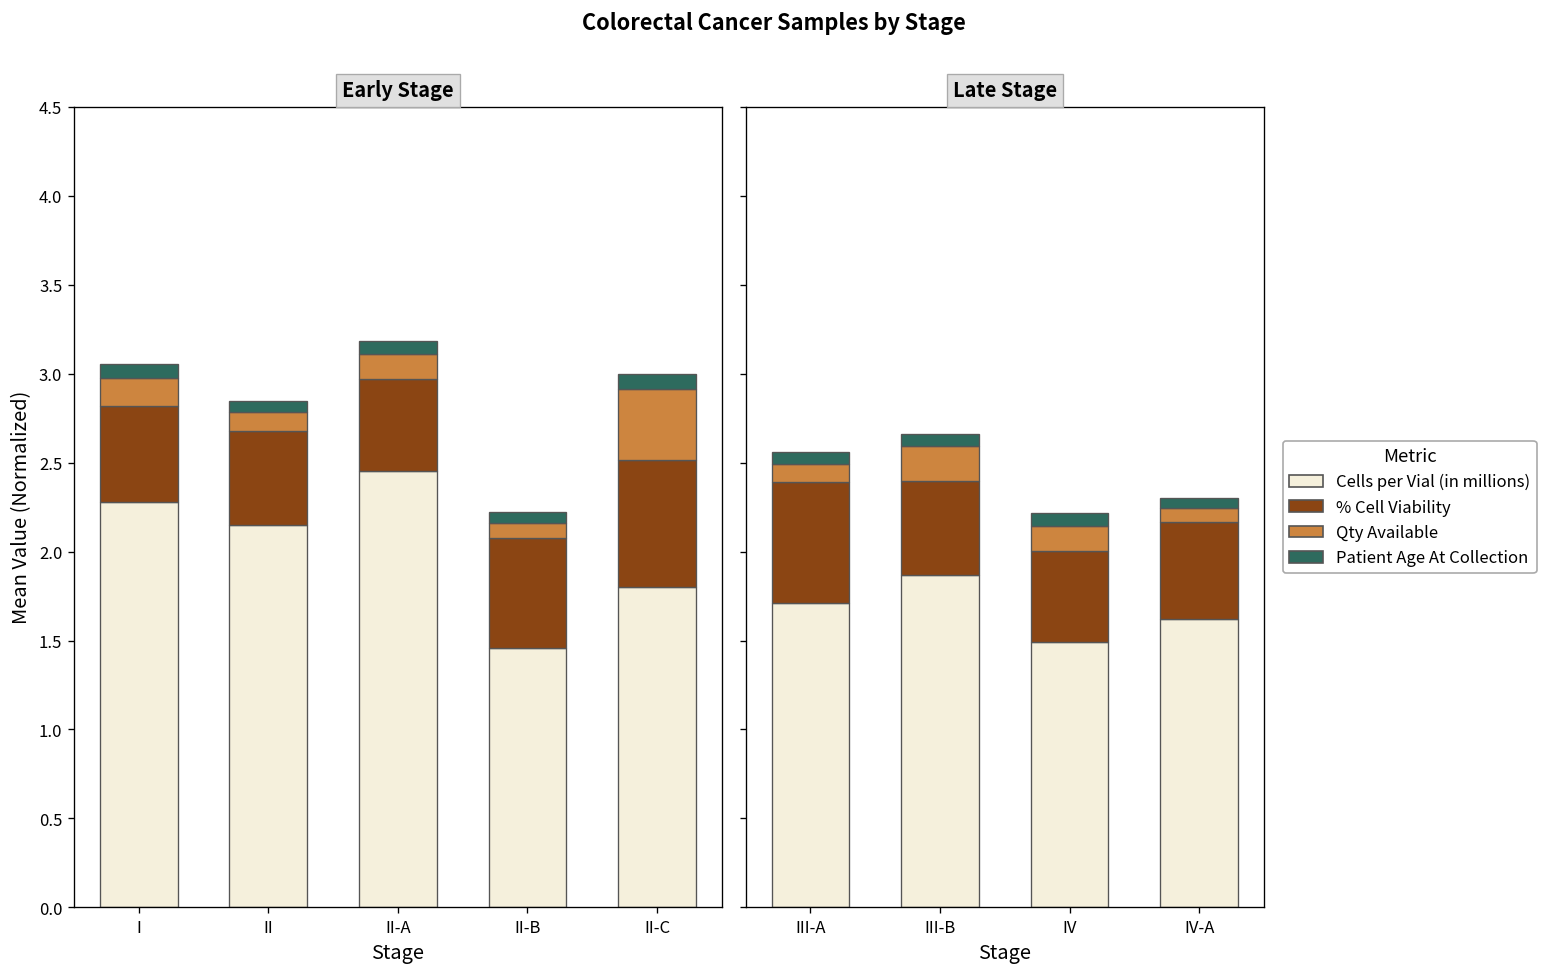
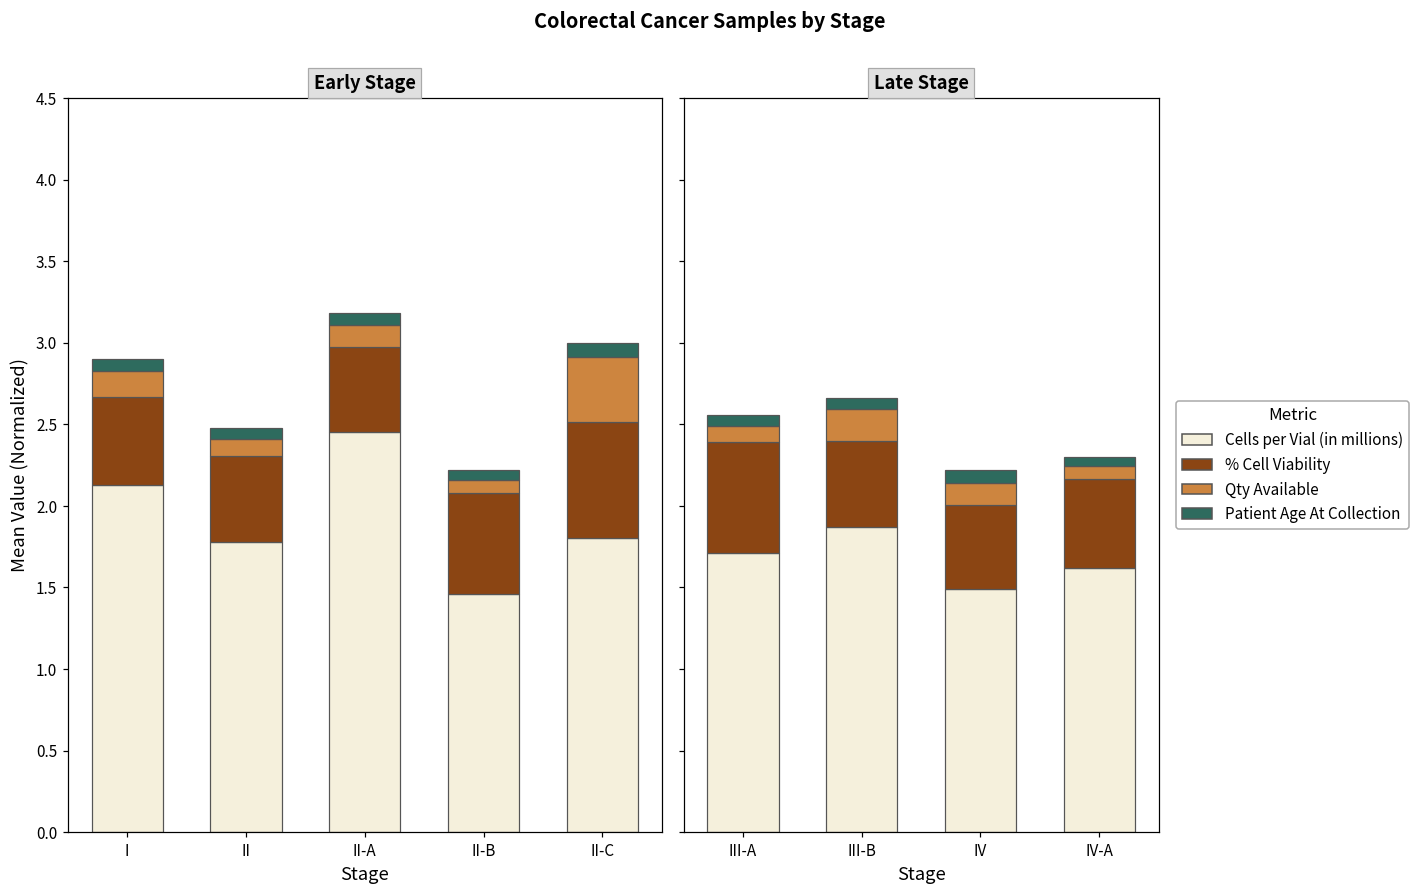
  {
    "Early Stage": {
      "Cells per Vial (in millions)": {
-       "I": 2.28,
-       "II": 2.15,
+       "I": 2.13,
+       "II": 1.78,
        "II-A": 2.45,
        "II-B": 1.46,
        "II-C": 1.80
      },
      "% Cell Viability": {
        "I": 0.54,
        "II": 0.53,
        "II-A": 0.52,
        "II-B": 0.62,
        "II-C": 0.71
      },
      "Qty Available": {
        "I": 0.16,
        "II": 0.10,
        "II-A": 0.14,
        "II-B": 0.08,
        "II-C": 0.40
      },
      "Patient Age At Collection": {
        "I": 0.07,
        "II": 0.06,
        "II-A": 0.07,
        "II-B": 0.06,
        "II-C": 0.09
      }
    }
  }
